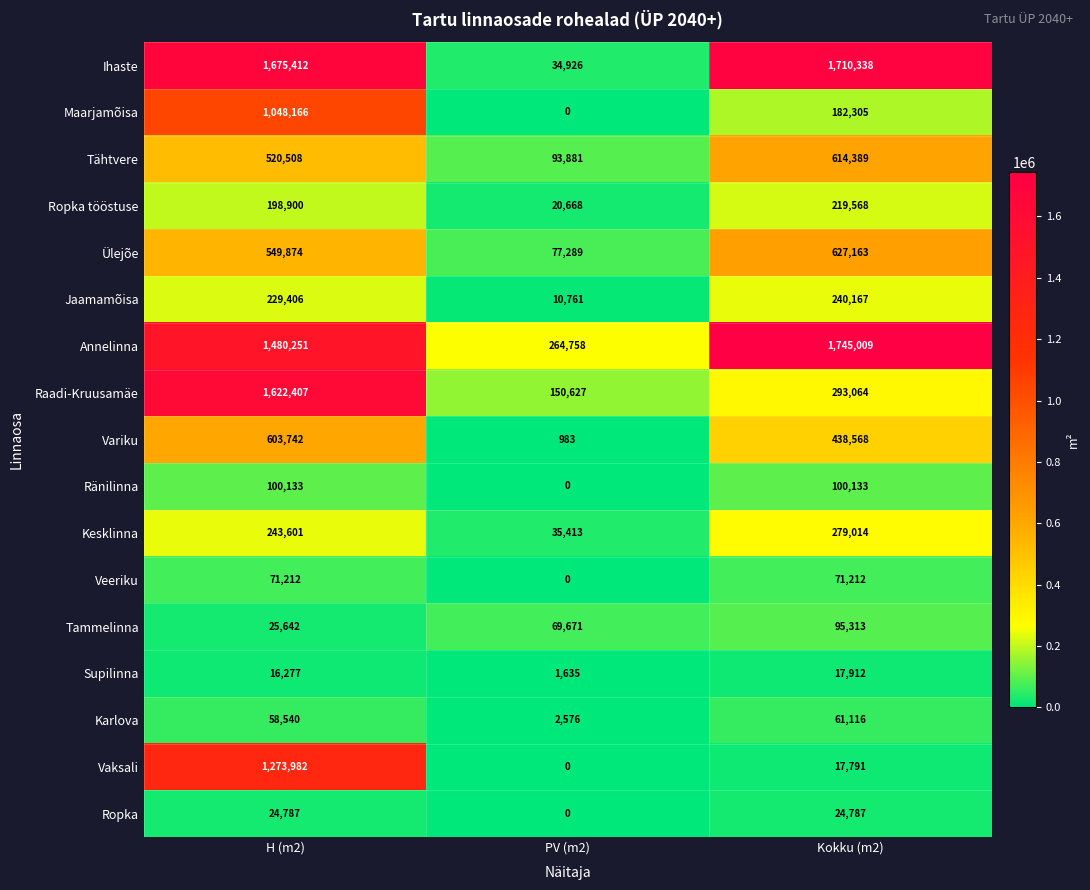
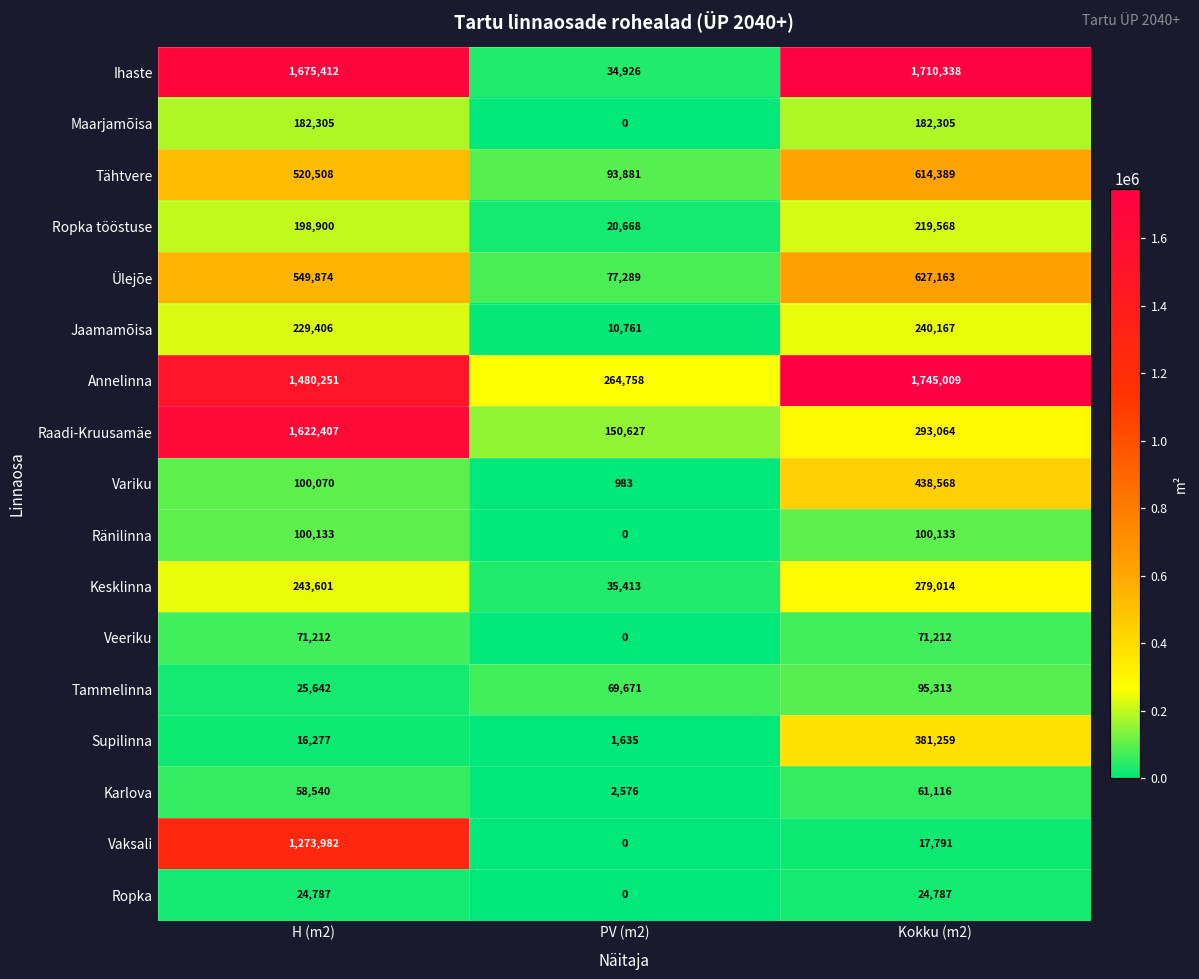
  {
    "Ihaste": {
      "H (m2)": "1,675,412",
      "PV (m2)": "34,926",
      "Kokku (m2)": "1,710,338"
    },
    "Maarjamõisa": {
-     "H (m2)": "1,048,166",
+     "H (m2)": "182,305",
      "PV (m2)": "0",
      "Kokku (m2)": "182,305"
    },
    "Tähtvere": {
      "H (m2)": "520,508",
      "PV (m2)": "93,881",
      "Kokku (m2)": "614,389"
    },
    "Ropka tööstuse": {
      "H (m2)": "198,900",
      "PV (m2)": "20,668",
      "Kokku (m2)": "219,568"
    },
    "Ülejõe": {
      "H (m2)": "549,874",
      "PV (m2)": "77,289",
      "Kokku (m2)": "627,163"
    },
    "Jaamamõisa": {
      "H (m2)": "229,406",
      "PV (m2)": "10,761",
      "Kokku (m2)": "240,167"
    },
    "Annelinna": {
      "H (m2)": "1,480,251",
      "PV (m2)": "264,758",
      "Kokku (m2)": "1,745,009"
    },
    "Raadi-Kruusamäe": {
      "H (m2)": "1,622,407",
      "PV (m2)": "150,627",
      "Kokku (m2)": "293,064"
    },
    "Variku": {
-     "H (m2)": "603,742",
+     "H (m2)": "100,070",
      "PV (m2)": "983",
      "Kokku (m2)": "438,568"
    },
    "Ränilinna": {
      "H (m2)": "100,133",
      "PV (m2)": "0",
      "Kokku (m2)": "100,133"
    },
    "Kesklinna": {
      "H (m2)": "243,601",
      "PV (m2)": "35,413",
      "Kokku (m2)": "279,014"
    },
    "Veeriku": {
      "H (m2)": "71,212",
      "PV (m2)": "0",
      "Kokku (m2)": "71,212"
    },
    "Tammelinna": {
      "H (m2)": "25,642",
      "PV (m2)": "69,671",
      "Kokku (m2)": "95,313"
    },
    "Supilinna": {
      "H (m2)": "16,277",
      "PV (m2)": "1,635",
-     "Kokku (m2)": "17,912"
+     "Kokku (m2)": "381,259"
    },
    "Karlova": {
      "H (m2)": "58,540",
      "PV (m2)": "2,576",
      "Kokku (m2)": "61,116"
    },
    "Vaksali": {
      "H (m2)": "1,273,982",
      "PV (m2)": "0",
      "Kokku (m2)": "17,791"
    },
    "Ropka": {
      "H (m2)": "24,787",
      "PV (m2)": "0",
      "Kokku (m2)": "24,787"
    }
  }
